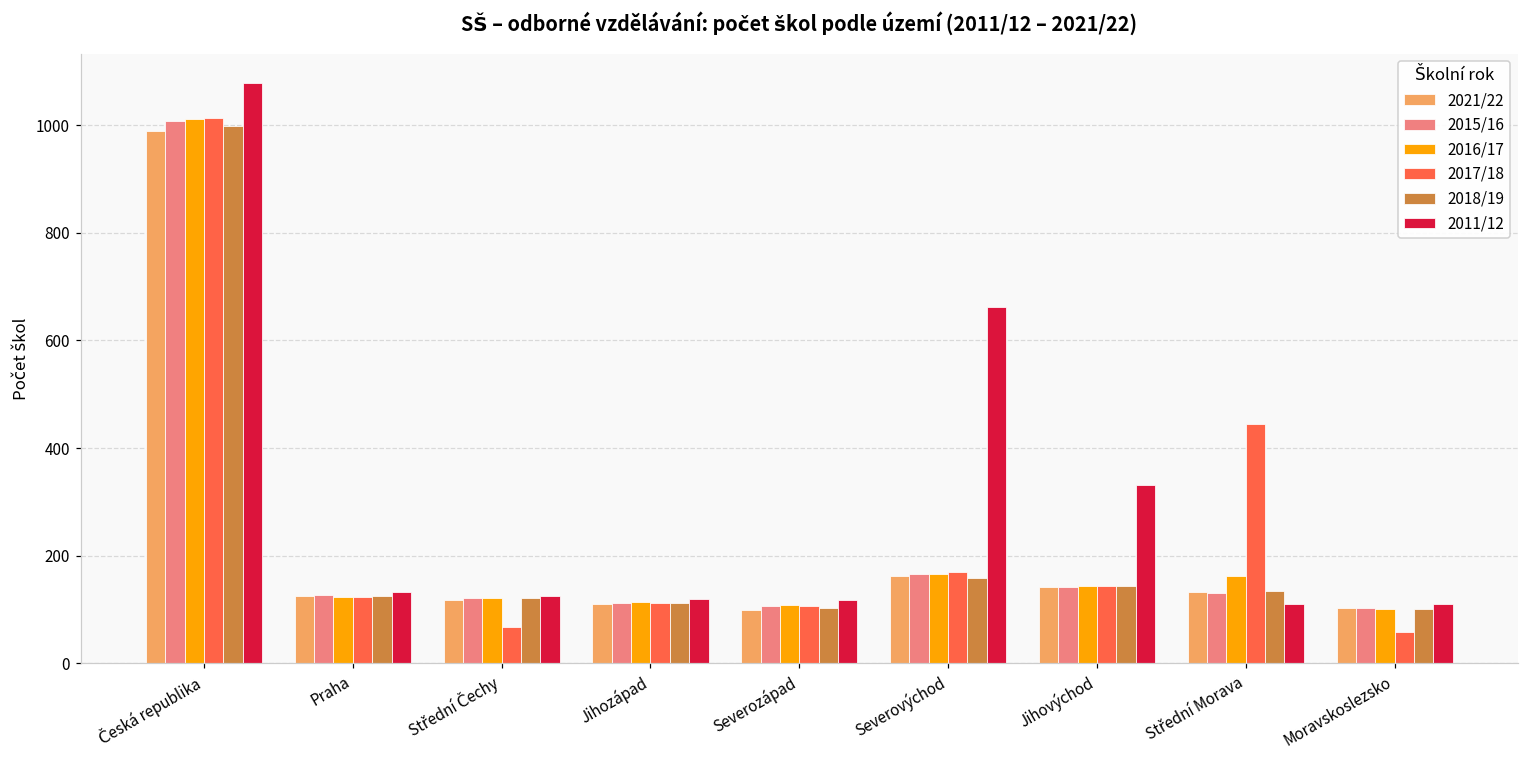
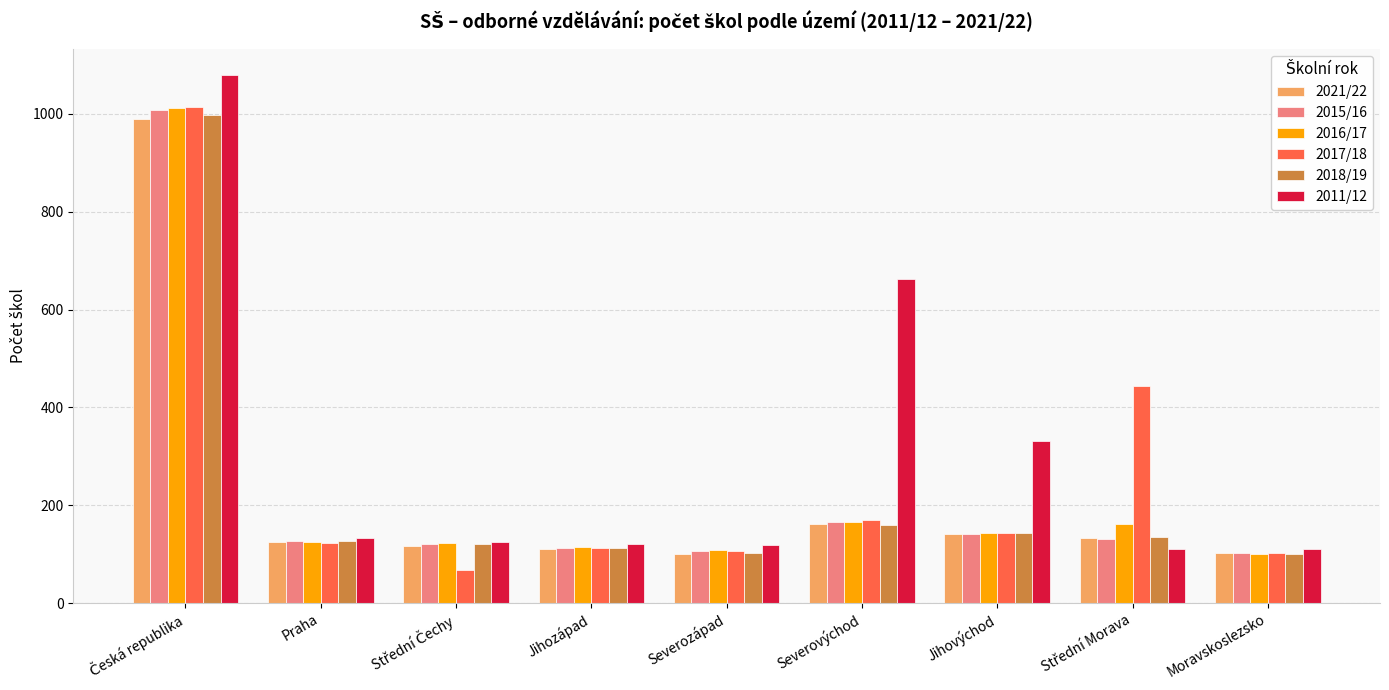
  {
    "2016/17": {
      "Česká republika": 1010,
      "Praha": 120,
      "Střední Čechy": 120,
      "Jihozápad": 110,
      "Severozápad": 110,
      "Severovýchod": 170,
      "Jihovýchod": 140,
      "Střední Morava": 160,
      "Moravskoslezsko": 100
    },
    "2017/18": {
      "Česká republika": 1010,
      "Praha": 120,
      "Střední Čechy": 70,
      "Jihozápad": 110,
      "Severozápad": 110,
      "Severovýchod": 170,
      "Jihovýchod": 140,
      "Střední Morava": 440,
-     "Moravskoslezsko": 60
+     "Moravskoslezsko": 100
    },
    "2011/12": {
      "Česká republika": 1080,
      "Praha": 130,
      "Střední Čechy": 130,
      "Jihozápad": 120,
      "Severozápad": 120,
      "Severovýchod": 660,
      "Jihovýchod": 330,
      "Střední Morava": 110,
      "Moravskoslezsko": 110
    }
  }
